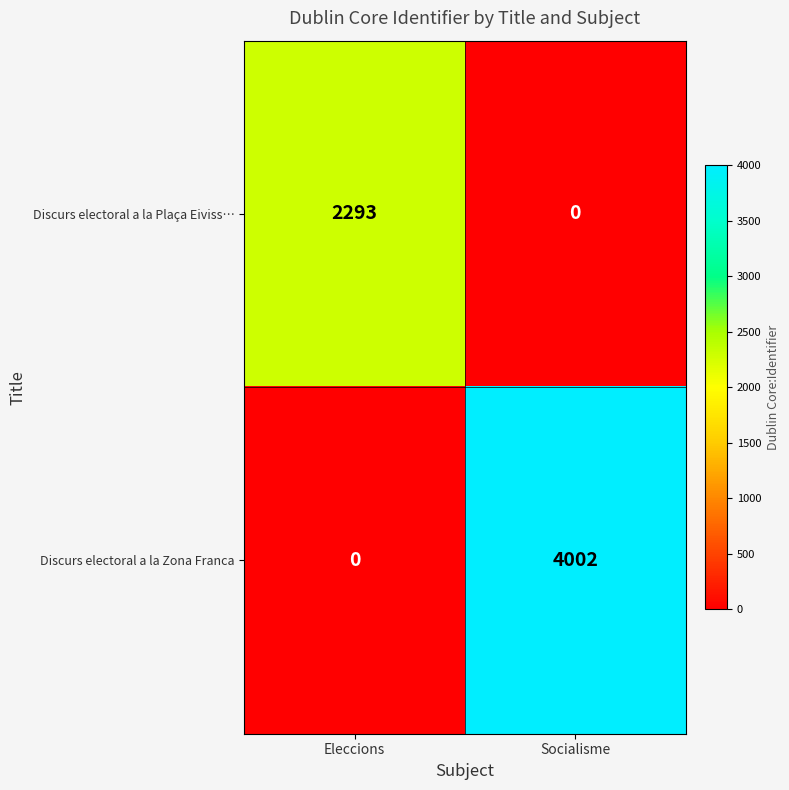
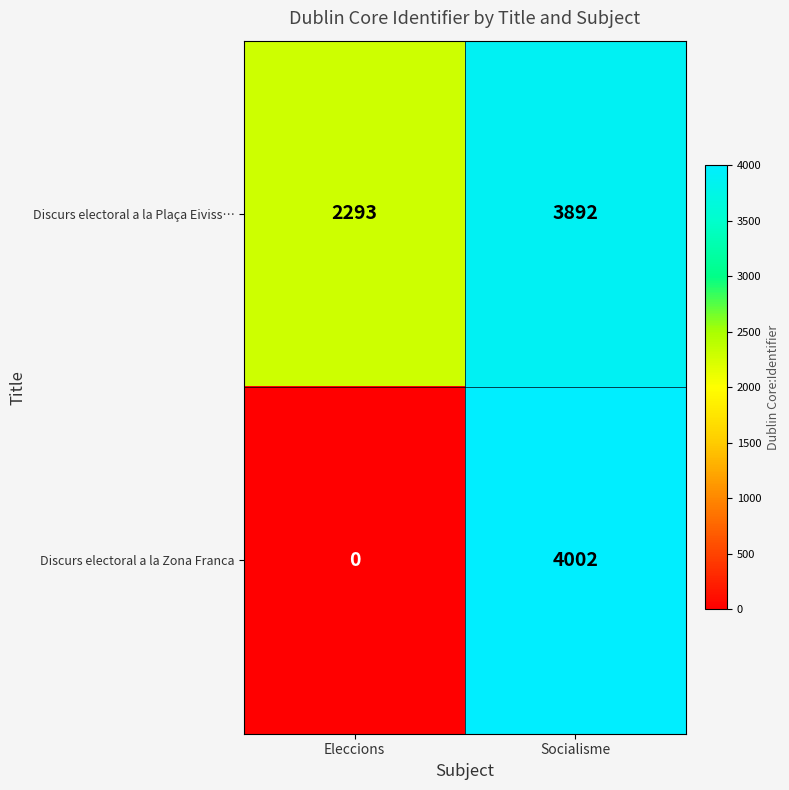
  {
    "Discurs electoral a la Plaça Eiviss…": {
      "Eleccions": 2293,
-     "Socialisme": 0
+     "Socialisme": 3892
    },
    "Discurs electoral a la Zona Franca": {
      "Eleccions": 0,
      "Socialisme": 4002
    }
  }
